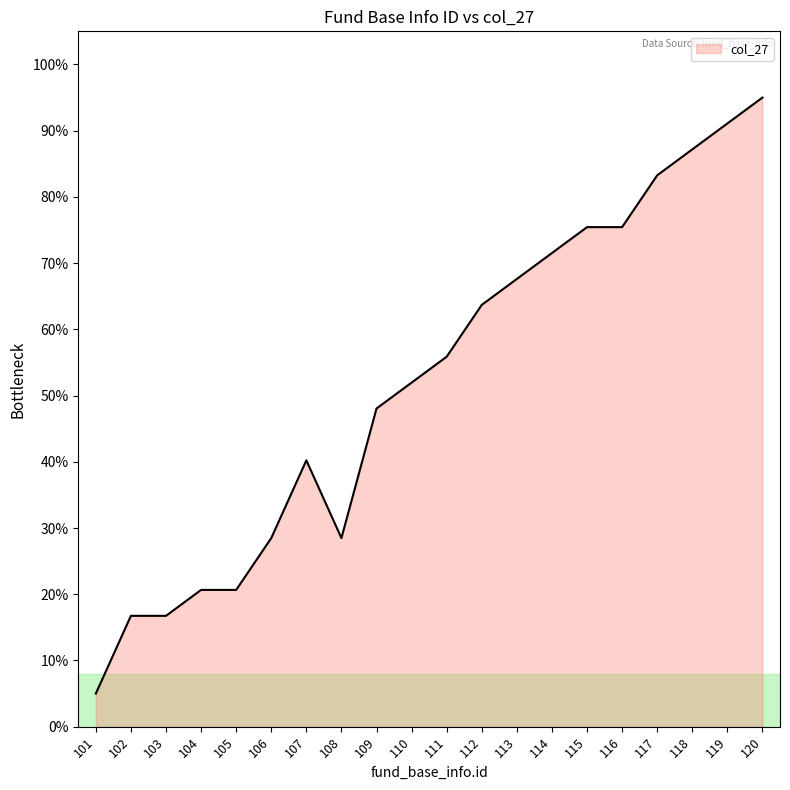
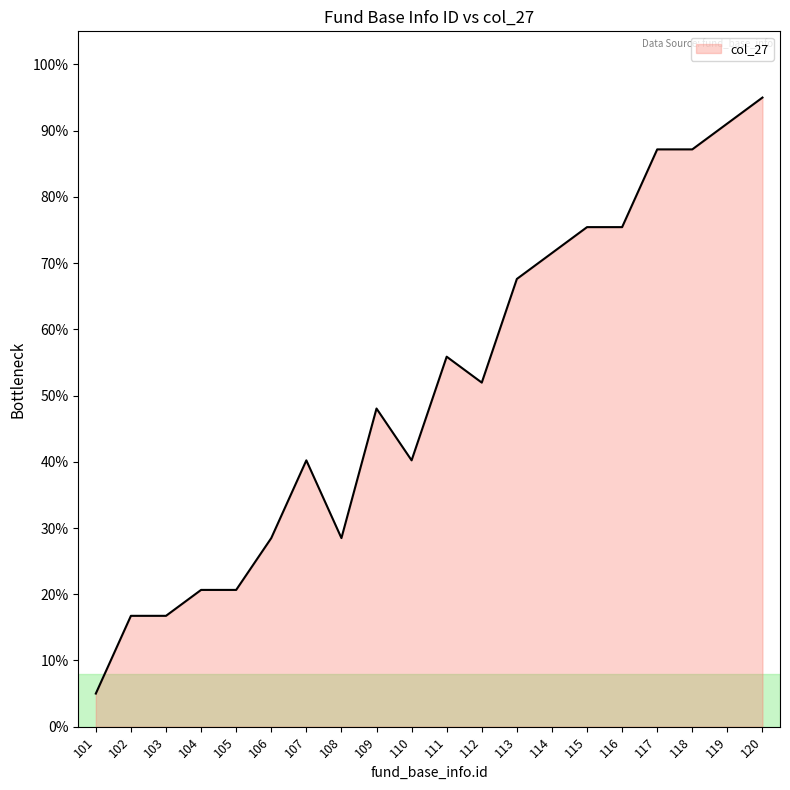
  {
    "102": "17%",
    "103": "17%",
    "104": "21%",
    "105": "21%",
    "106": "28%",
    "107": "40%",
    "108": "28%",
    "109": "48%",
-   "110": "52%",
+   "110": "40%",
    "111": "56%",
-   "112": "64%",
+   "112": "52%",
    "113": "68%",
    "114": "72%",
    "115": "75%",
    "116": "75%",
-   "117": "83%",
+   "117": "87%",
    "118": "87%",
    "119": "91%",
    "120": "95%"
  }
